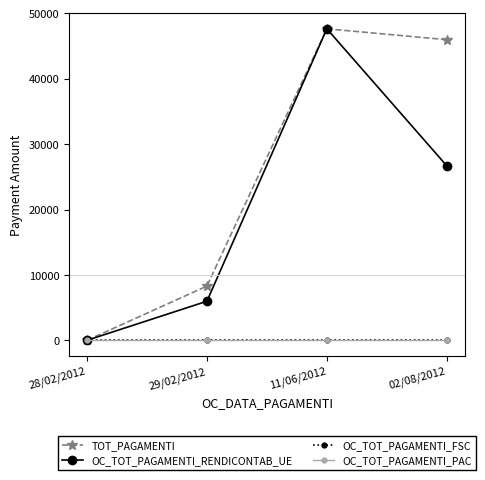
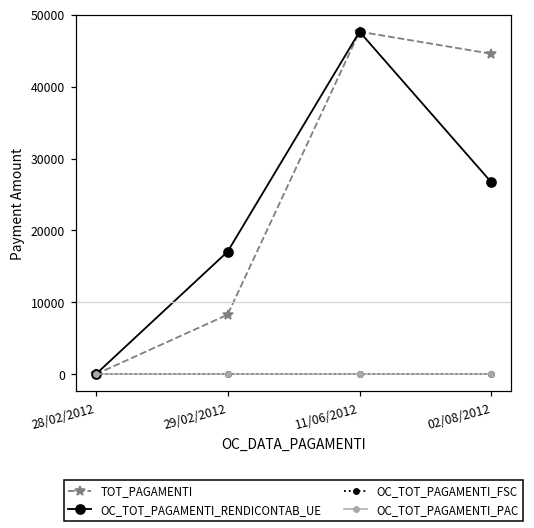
  {
    "TOT_PAGAMENTI": {
      "29/02/2012": 8000,
-     "02/08/2012": 46000
+     "02/08/2012": 45000
    },
    "OC_TOT_PAGAMENTI_RENDICONTAB_UE": {
-     "29/02/2012": 6000,
+     "29/02/2012": 17000,
      "02/08/2012": 27000
    },
    "OC_TOT_PAGAMENTI_PAC": {
      "29/02/2012": 0,
      "11/06/2012": 0,
      "02/08/2012": 0
    }
  }
